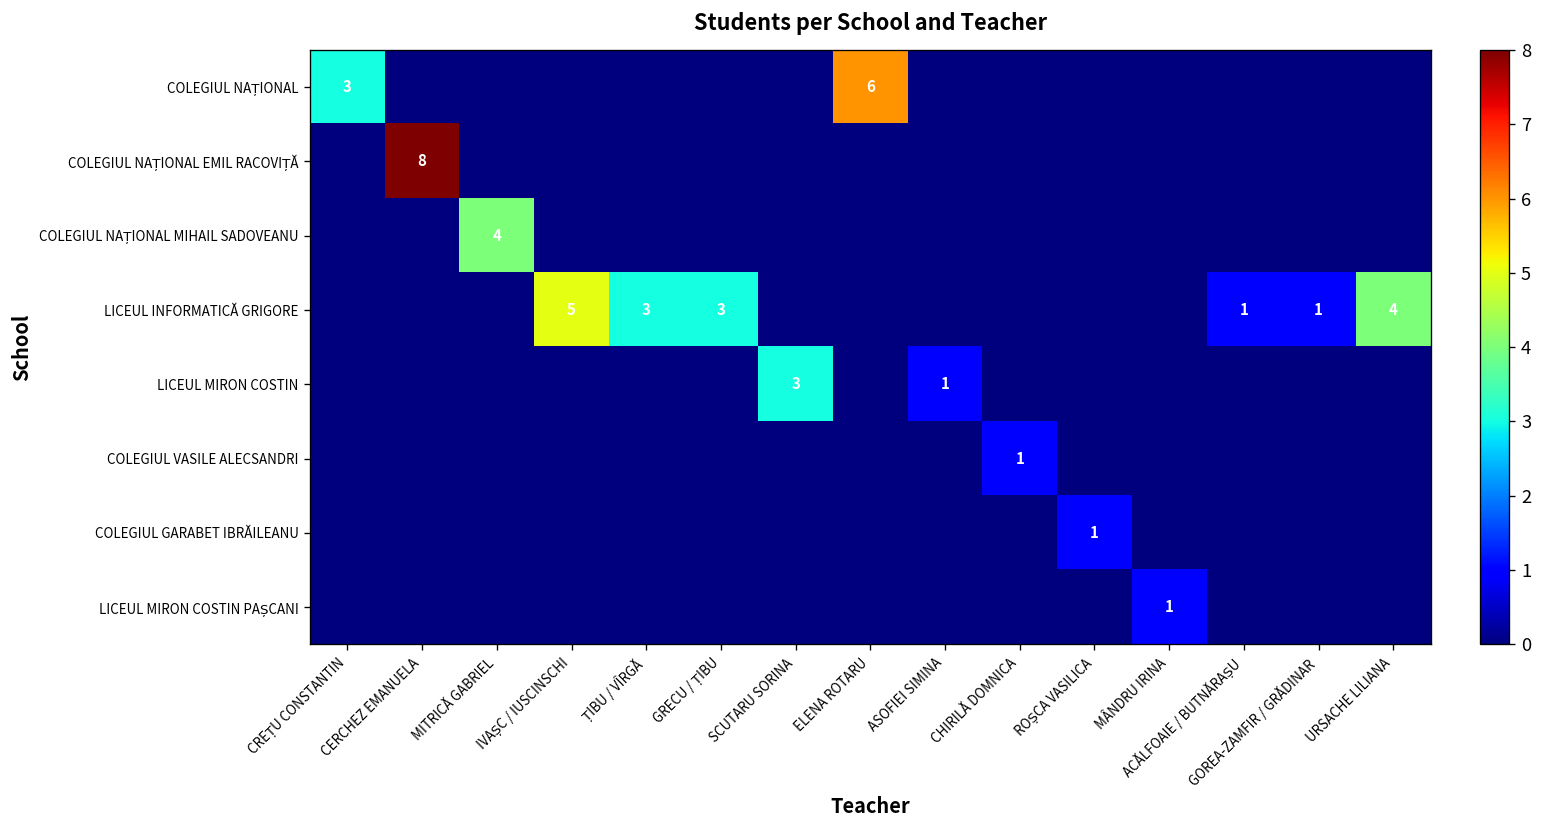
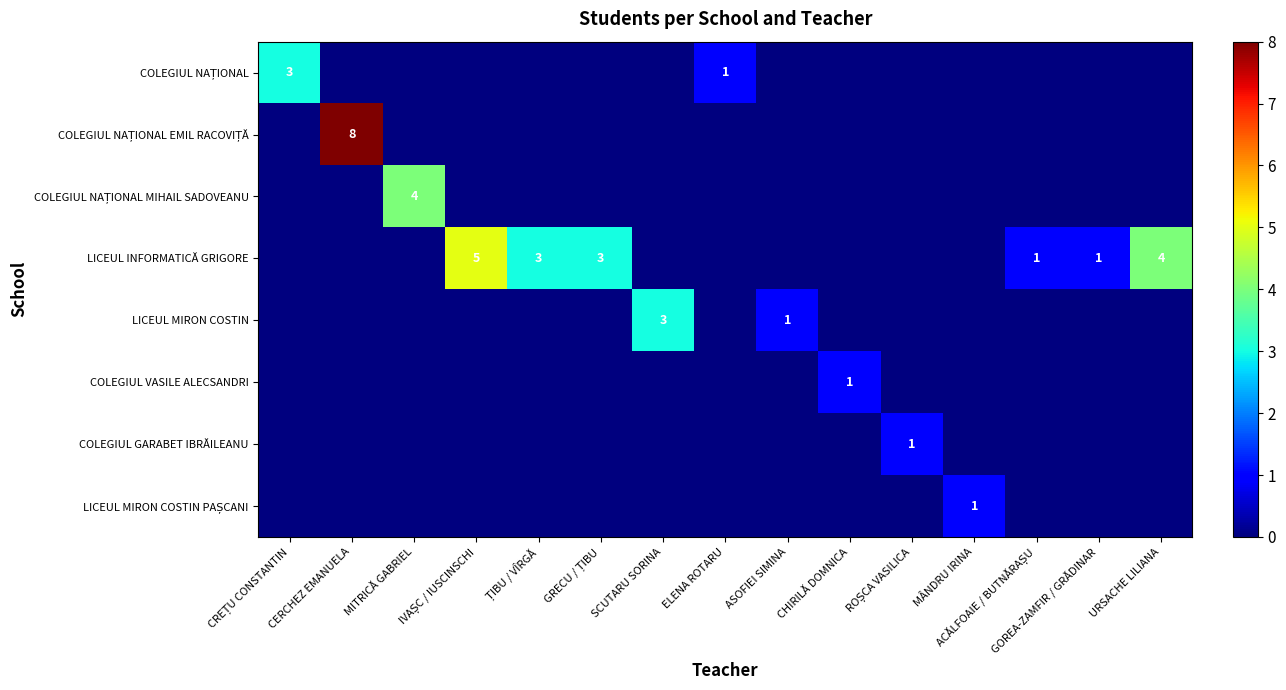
  {
    "COLEGIUL NAȚIONAL": {
      "CREȚU CONSTANTIN": 3,
-     "ELENA ROTARU": 6
+     "ELENA ROTARU": 1
    },
    "COLEGIUL NAȚIONAL EMIL RACOVIȚĂ": {
      "CERCHEZ EMANUELA": 8
    },
    "COLEGIUL NAȚIONAL MIHAIL SADOVEANU": {
      "MITRICĂ GABRIEL": 4
    },
    "LICEUL INFORMATICĂ GRIGORE": {
      "IVAȘC / IUSCINSCHI": 5,
      "ȚIBU / VÎRGĂ": 3,
      "GRECU / ȚIBU": 3,
      "ACĂLFOAIE / BUTNĂRAȘU": 1,
      "GOREA-ZAMFIR / GRĂDINAR": 1,
      "URSACHE LILIANA": 4
    },
    "LICEUL MIRON COSTIN": {
      "SCUTARU SORINA": 3,
      "ASOFIEI SIMINA": 1
    },
    "COLEGIUL VASILE ALECSANDRI": {
      "CHIRILĂ DOMNICA": 1
    },
    "COLEGIUL GARABET IBRĂILEANU": {
      "ROȘCA VASILICA": 1
    },
    "LICEUL MIRON COSTIN PAȘCANI": {
      "MÂNDRU IRINA": 1
    }
  }
